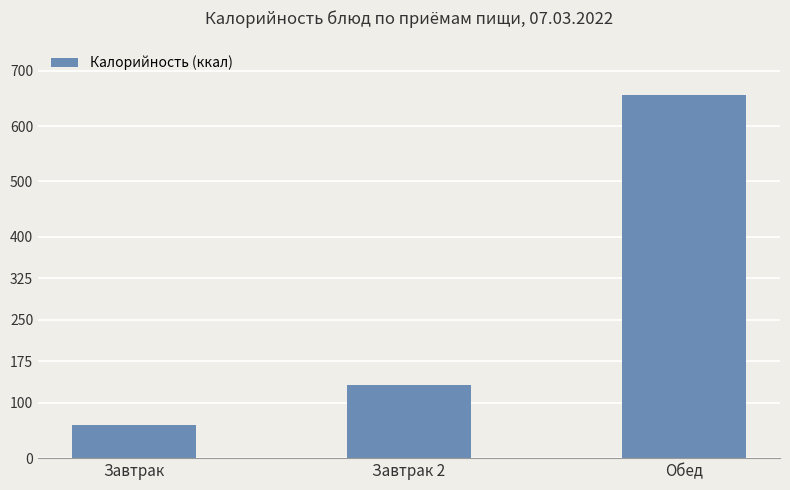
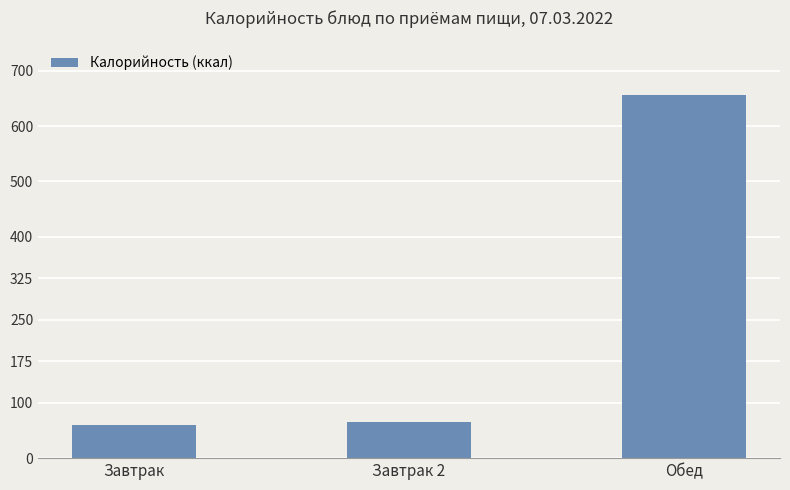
  {
    "Завтрак": 60,
-   "Завтрак 2": 130,
+   "Завтрак 2": 70,
    "Обед": 660
  }
